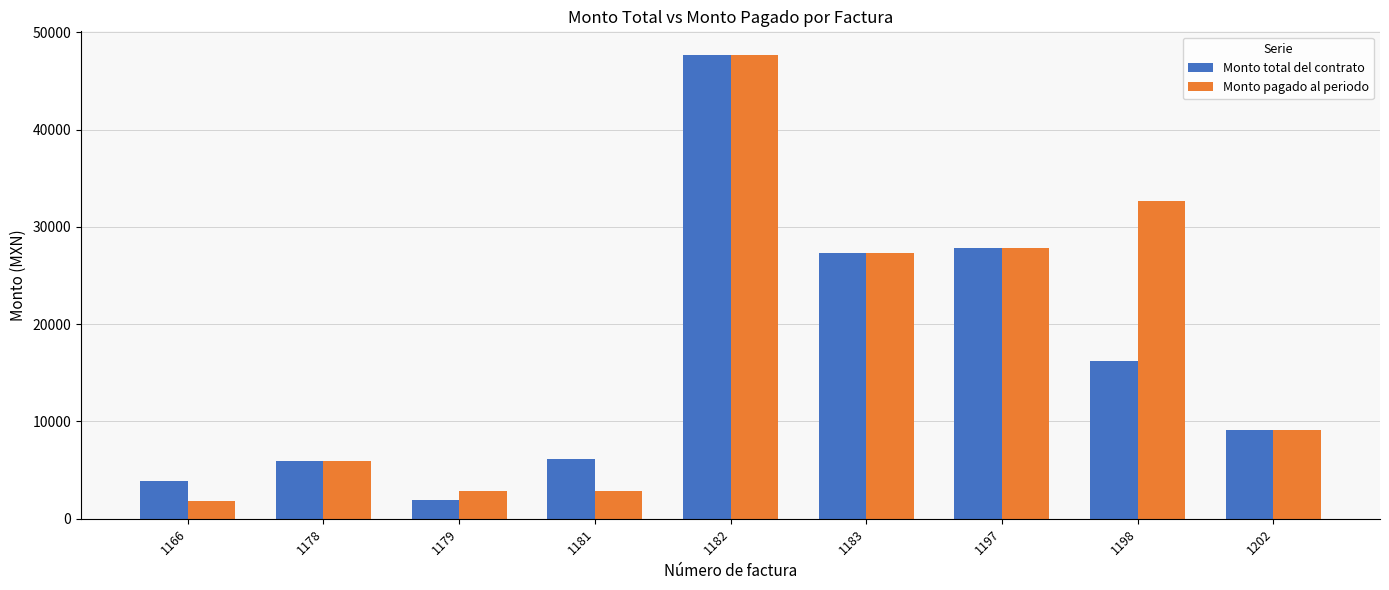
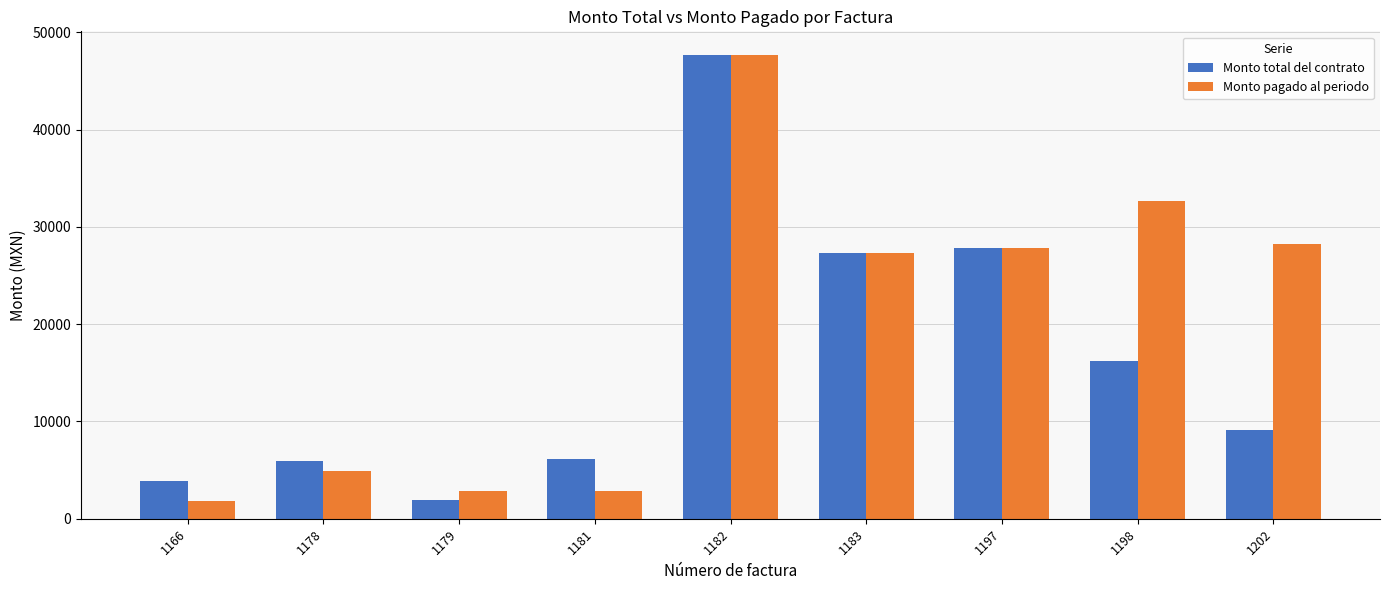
  {
    "Monto total del contrato": {
      "1166": 4000,
      "1178": 6000,
      "1179": 2000,
      "1181": 6000,
      "1182": 48000,
      "1183": 27000,
      "1197": 28000,
      "1198": 16000,
      "1202": 9000
    },
    "Monto pagado al periodo": {
      "1166": 2000,
-     "1178": 6000,
+     "1178": 5000,
      "1179": 3000,
      "1181": 3000,
      "1182": 48000,
      "1183": 27000,
      "1197": 28000,
      "1198": 33000,
-     "1202": 9000
+     "1202": 28000
    }
  }
